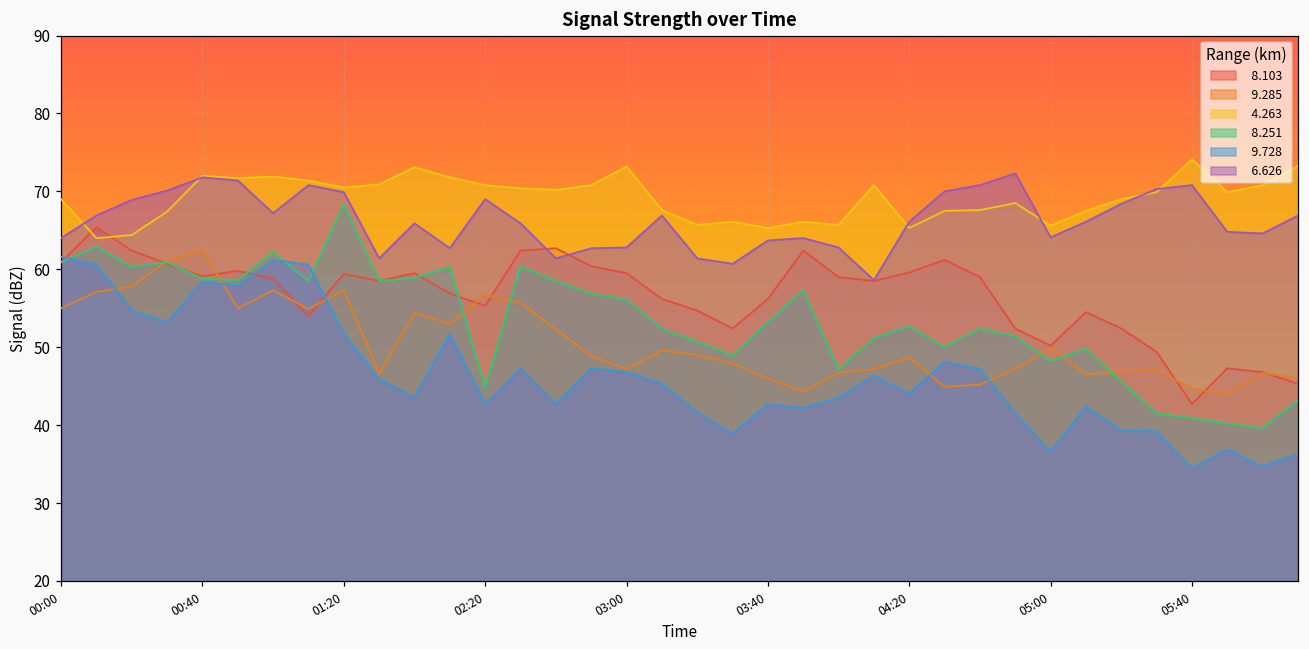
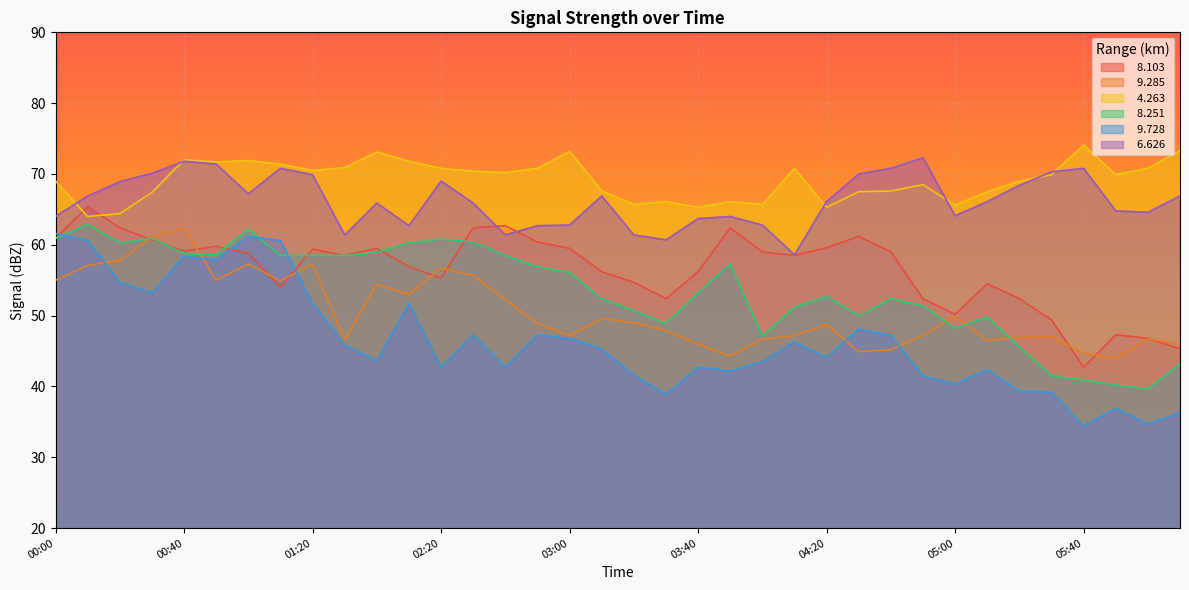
  {
    "8.251": {
-     "01:20": 68,
-     "02:20": 45,
+     "01:20": 59,
+     "02:20": 61,
      "03:00": 56,
      "03:40": 53,
      "04:20": 53,
      "05:00": 48,
      "05:40": 41
    },
    "9.728": {
      "00:00": 62,
      "00:40": 58,
      "01:20": 52,
      "02:20": 43,
      "03:00": 47,
      "03:40": 43,
      "04:20": 44,
-     "05:00": 37,
+     "05:00": 40,
      "05:40": 34
    },
    "6.626": {
      "00:00": 64,
      "01:20": 70,
      "02:20": 69,
      "03:00": 63,
      "03:40": 64,
      "04:20": 66,
      "05:00": 64,
      "05:40": 71
    }
  }
